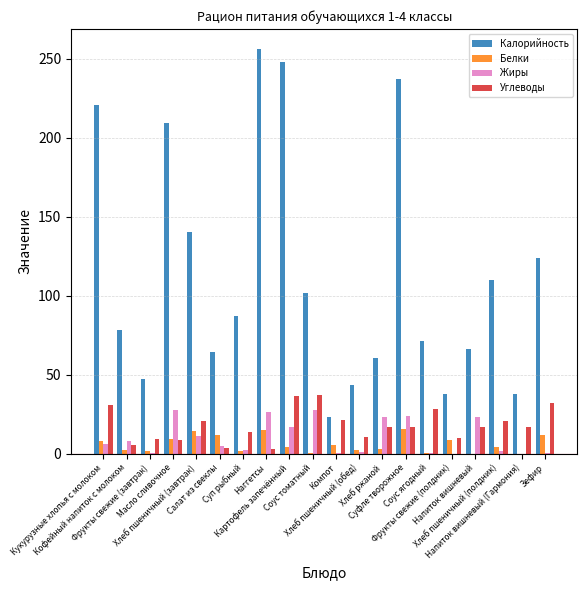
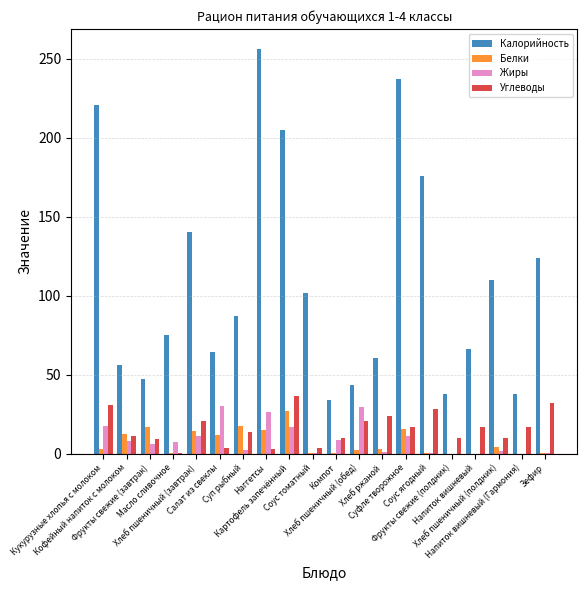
  {
    "Калорийность": {
      "Кукурузные хлопья с молоком": 221,
-     "Кофейный напиток с молоком": 78,
+     "Кофейный напиток с молоком": 56,
      "Фрукты свежие (завтрак)": 47,
-     "Масло сливочное": 210,
+     "Масло сливочное": 75,
      "Хлеб пшеничный (завтрак)": 140,
      "Салат из свеклы": 64,
      "Суп рыбный": 87,
      "Наггетсы": 256,
-     "Картофель запечённый": 248,
+     "Картофель запечённый": 205,
      "Соус томатный": 102,
-     "Компот": 23,
+     "Компот": 34,
      "Хлеб пшеничный (обед)": 43,
      "Хлеб ржаной": 61,
      "Суфле творожное": 237,
-     "Соус ягодный": 71,
+     "Соус ягодный": 176,
      "Фрукты свежие (полдник)": 38,
      "Напиток вишневый": 66,
      "Хлеб пшеничный (полдник)": 110,
      "Напиток вишневый (Гармония)": 38,
      "Зефир": 124
    },
    "Белки": {
-     "Кукурузные хлопья с молоком": 8,
-     "Кофейный напиток с молоком": 2,
-     "Фрукты свежие (завтрак)": 2,
-     "Масло сливочное": 9,
+     "Кукурузные хлопья с молоком": 3,
+     "Кофейный напиток с молоком": 12,
+     "Фрукты свежие (завтрак)": 17,
+     "Масло сливочное": 0,
      "Хлеб пшеничный (завтрак)": 14,
      "Салат из свеклы": 11,
-     "Суп рыбный": 2,
+     "Суп рыбный": 17,
      "Наггетсы": 15,
-     "Картофель запечённый": 4,
-     "Компот": 5,
+     "Картофель запечённый": 27,
+     "Компот": 0,
      "Хлеб пшеничный (обед)": 2,
      "Хлеб ржаной": 3,
      "Суфле творожное": 15,
-     "Фрукты свежие (полдник)": 9,
+     "Фрукты свежие (полдник)": 0,
      "Напиток вишневый": 0,
      "Хлеб пшеничный (полдник)": 4,
      "Напиток вишневый (Гармония)": 0,
-     "Зефир": 11
+     "Зефир": 0
    },
    "Жиры": {
-     "Кукурузные хлопья с молоком": 6,
+     "Кукурузные хлопья с молоком": 18,
      "Кофейный напиток с молоком": 8,
-     "Фрукты свежие (завтрак)": 1,
-     "Масло сливочное": 27,
+     "Фрукты свежие (завтрак)": 6,
+     "Масло сливочное": 7,
      "Хлеб пшеничный (завтрак)": 11,
-     "Салат из свеклы": 5,
+     "Салат из свеклы": 30,
      "Суп рыбный": 2,
      "Наггетсы": 27,
      "Картофель запечённый": 17,
-     "Соус томатный": 28,
-     "Компот": 0,
-     "Хлеб пшеничный (обед)": 1,
-     "Хлеб ржаной": 23,
-     "Суфле творожное": 24,
+     "Соус томатный": 0,
+     "Компот": 8,
+     "Хлеб пшеничный (обед)": 29,
+     "Хлеб ржаной": 1,
+     "Суфле творожное": 11,
      "Фрукты свежие (полдник)": 0,
-     "Напиток вишневый": 23,
+     "Напиток вишневый": 0,
      "Хлеб пшеничный (полдник)": 2,
      "Напиток вишневый (Гармония)": 0
    },
    "Углеводы": {
      "Кукурузные хлопья с молоком": 31,
-     "Кофейный напиток с молоком": 6,
+     "Кофейный напиток с молоком": 11,
      "Фрукты свежие (завтрак)": 9,
-     "Масло сливочное": 9,
+     "Масло сливочное": 0,
      "Хлеб пшеничный (завтрак)": 20,
      "Салат из свеклы": 4,
      "Суп рыбный": 14,
      "Наггетсы": 3,
      "Картофель запечённый": 36,
-     "Соус томатный": 37,
-     "Компот": 21,
-     "Хлеб пшеничный (обед)": 10,
-     "Хлеб ржаной": 17,
+     "Соус томатный": 4,
+     "Компот": 10,
+     "Хлеб пшеничный (обед)": 20,
+     "Хлеб ржаной": 24,
      "Суфле творожное": 17,
      "Соус ягодный": 28,
      "Фрукты свежие (полдник)": 10,
      "Напиток вишневый": 17,
-     "Хлеб пшеничный (полдник)": 20,
+     "Хлеб пшеничный (полдник)": 10,
      "Напиток вишневый (Гармония)": 17,
      "Зефир": 32
    }
  }
